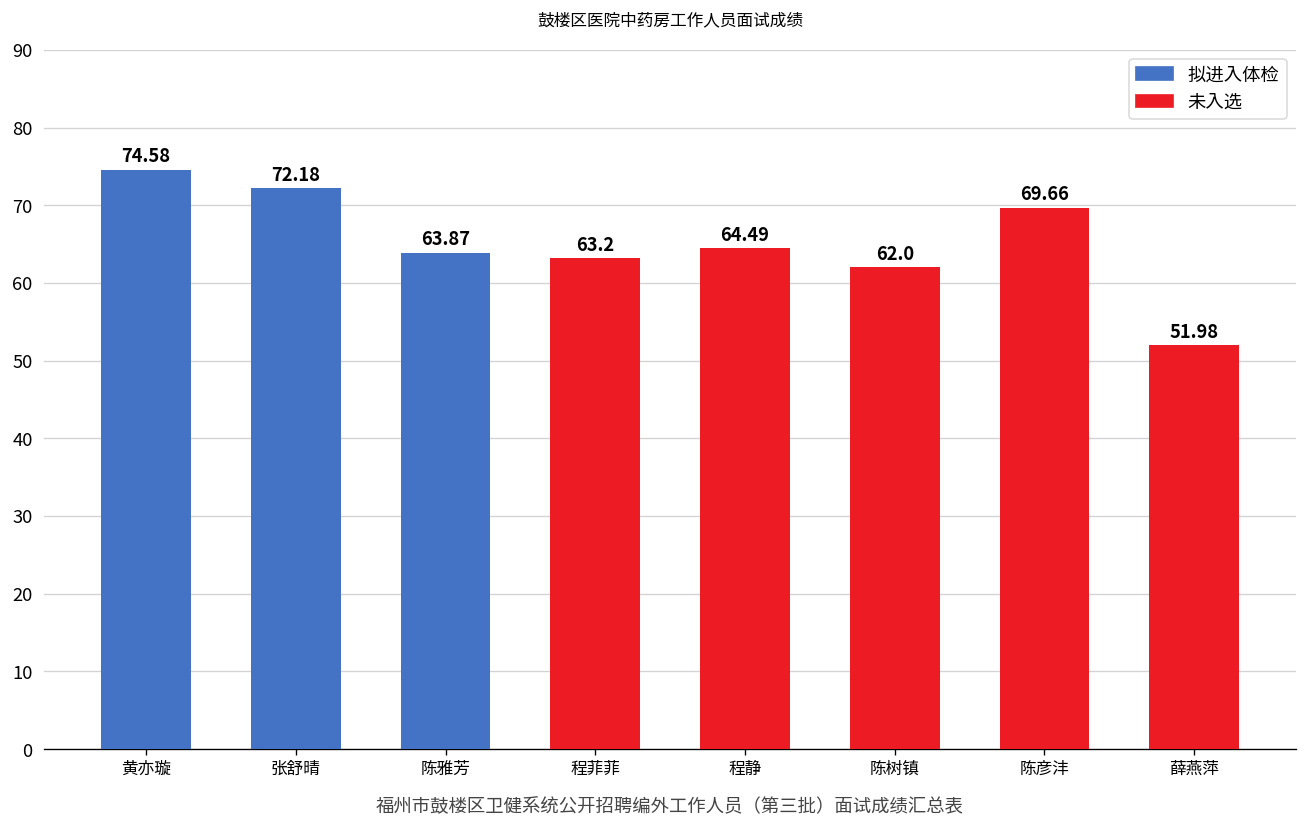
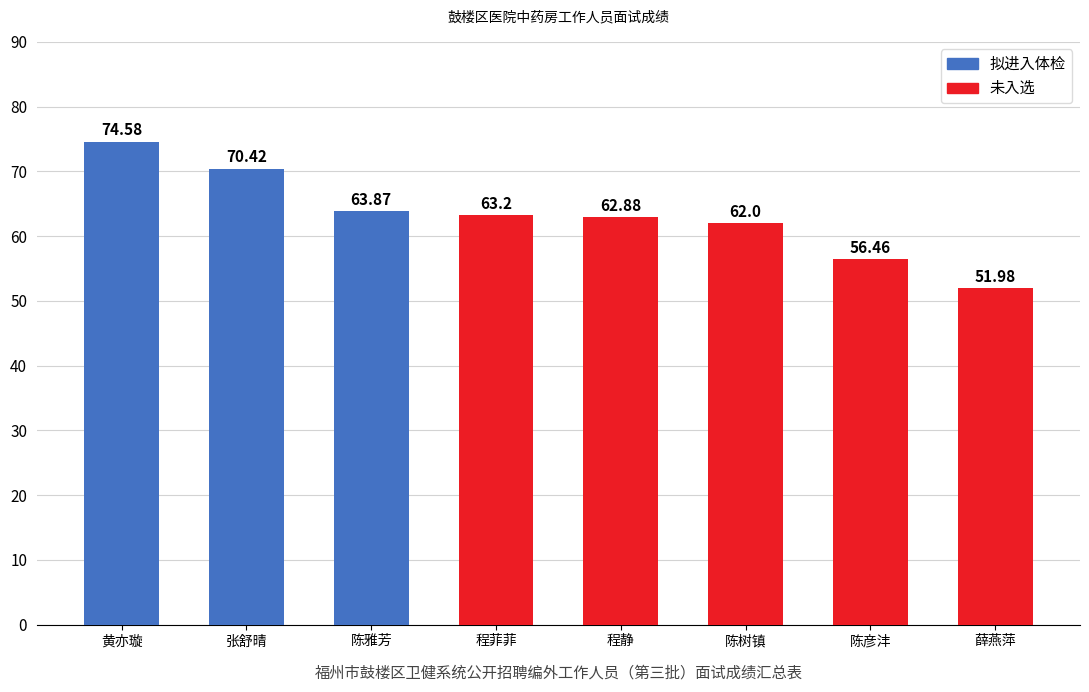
  {
    "黄亦璇": 74.58,
-   "张舒晴": 72.18,
+   "张舒晴": 70.42,
    "陈雅芳": 63.87,
    "程菲菲": 63.2,
-   "程静": 64.49,
+   "程静": 62.88,
    "陈树镇": 62.0,
-   "陈彦沣": 69.66,
+   "陈彦沣": 56.46,
    "薛燕萍": 51.98
  }
